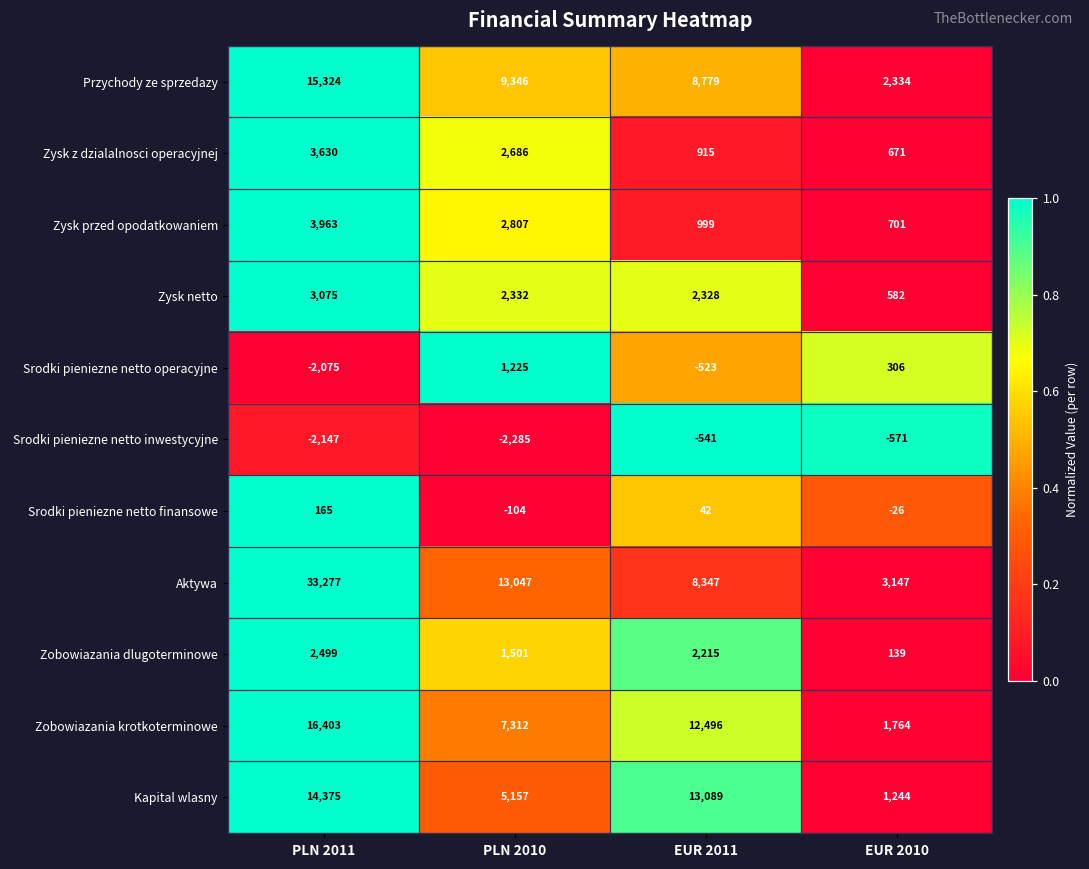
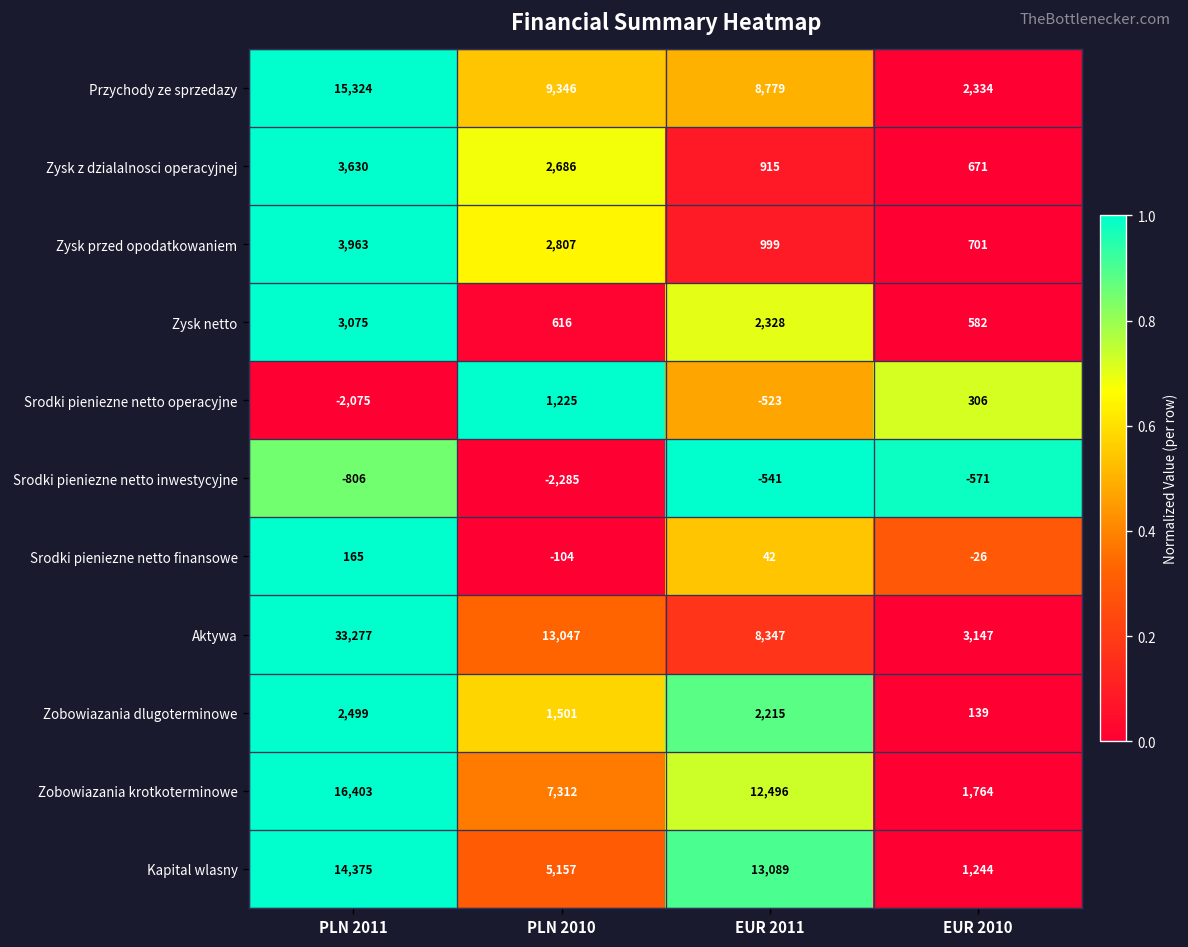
  {
    "Przychody ze sprzedazy": {
      "PLN 2011": "15,324",
      "PLN 2010": "9,346",
      "EUR 2011": "8,779",
      "EUR 2010": "2,334"
    },
    "Zysk z dzialalnosci operacyjnej": {
      "PLN 2011": "3,630",
      "PLN 2010": "2,686",
      "EUR 2011": "915",
      "EUR 2010": "671"
    },
    "Zysk przed opodatkowaniem": {
      "PLN 2011": "3,963",
      "PLN 2010": "2,807",
      "EUR 2011": "999",
      "EUR 2010": "701"
    },
    "Zysk netto": {
      "PLN 2011": "3,075",
-     "PLN 2010": "2,332",
+     "PLN 2010": "616",
      "EUR 2011": "2,328",
      "EUR 2010": "582"
    },
    "Srodki pieniezne netto operacyjne": {
      "PLN 2011": "-2,075",
      "PLN 2010": "1,225",
      "EUR 2011": "-523",
      "EUR 2010": "306"
    },
    "Srodki pieniezne netto inwestycyjne": {
-     "PLN 2011": "-2,147",
+     "PLN 2011": "-806",
      "PLN 2010": "-2,285",
      "EUR 2011": "-541",
      "EUR 2010": "-571"
    },
    "Srodki pieniezne netto finansowe": {
      "PLN 2011": "165",
      "PLN 2010": "-104",
      "EUR 2011": "42",
      "EUR 2010": "-26"
    },
    "Aktywa": {
      "PLN 2011": "33,277",
      "PLN 2010": "13,047",
      "EUR 2011": "8,347",
      "EUR 2010": "3,147"
    },
    "Zobowiazania dlugoterminowe": {
      "PLN 2011": "2,499",
      "PLN 2010": "1,501",
      "EUR 2011": "2,215",
      "EUR 2010": "139"
    },
    "Zobowiazania krotkoterminowe": {
      "PLN 2011": "16,403",
      "PLN 2010": "7,312",
      "EUR 2011": "12,496",
      "EUR 2010": "1,764"
    },
    "Kapital wlasny": {
      "PLN 2011": "14,375",
      "PLN 2010": "5,157",
      "EUR 2011": "13,089",
      "EUR 2010": "1,244"
    }
  }
